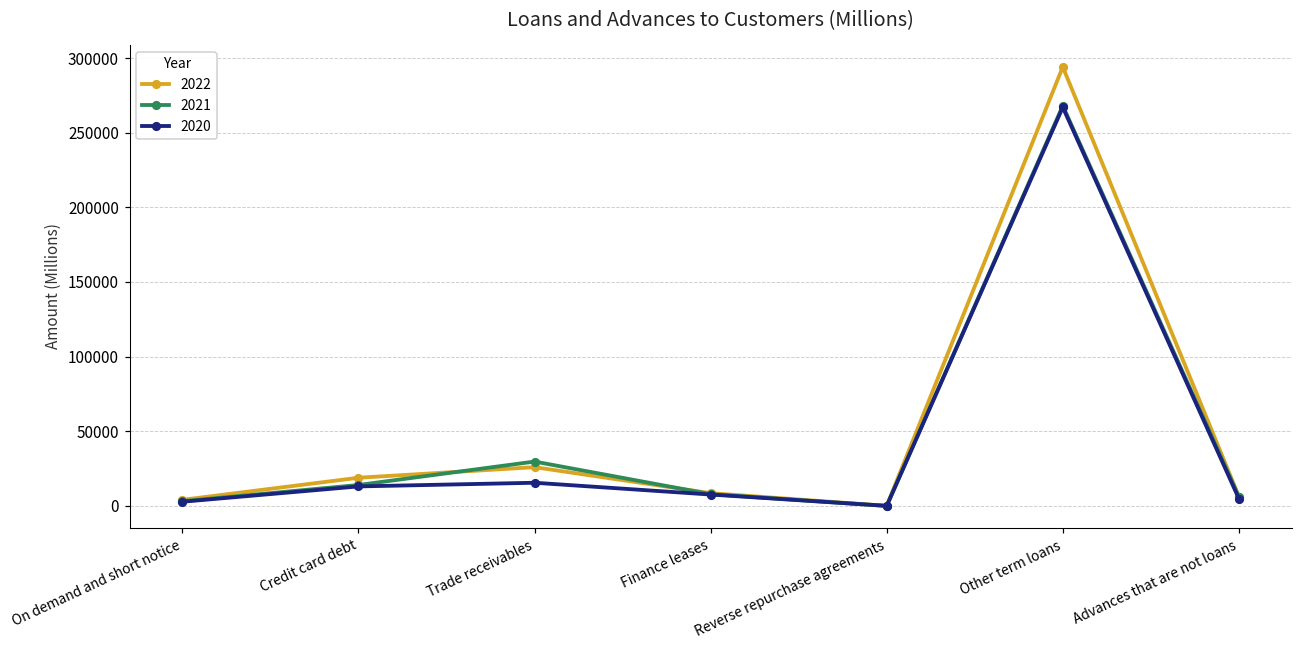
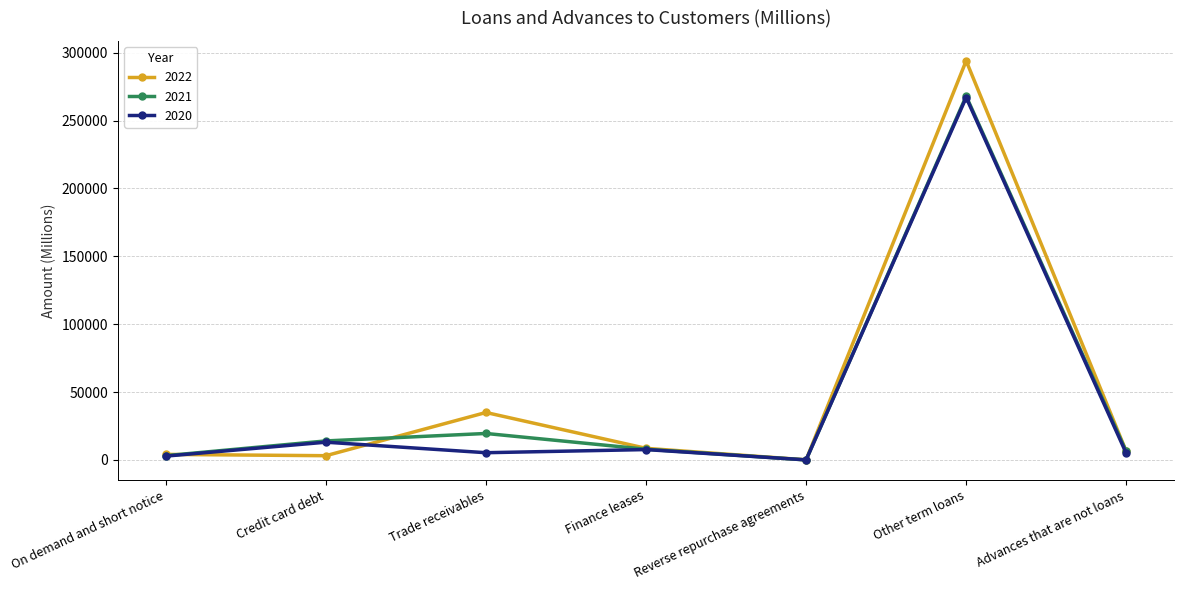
  {
    "2022": {
-     "Credit card debt": 19000,
-     "Trade receivables": 26000,
+     "Credit card debt": 3000,
+     "Trade receivables": 35000,
      "Other term loans": 294000
    },
    "2021": {
-     "Trade receivables": 30000
+     "Trade receivables": 20000
    },
    "2020": {
-     "Trade receivables": 16000
+     "Trade receivables": 5000
    }
  }
